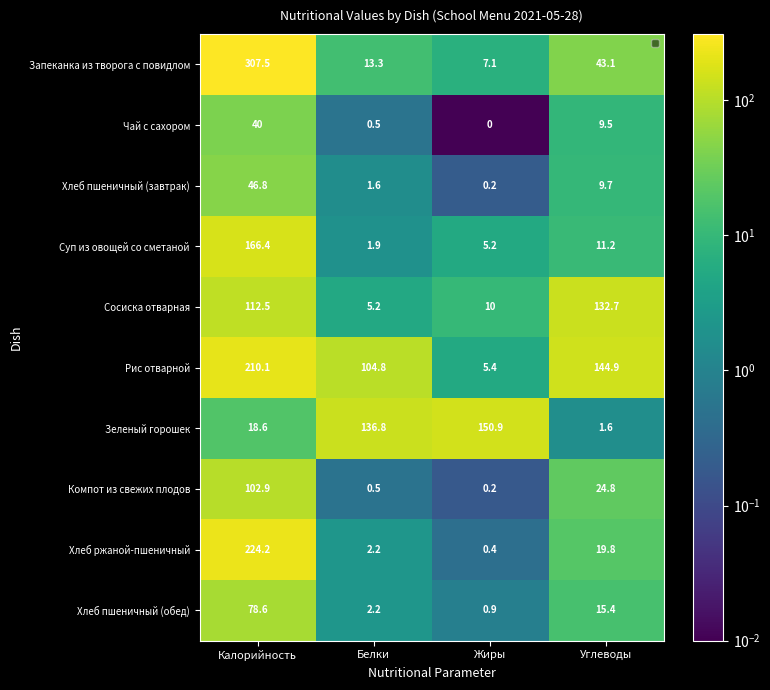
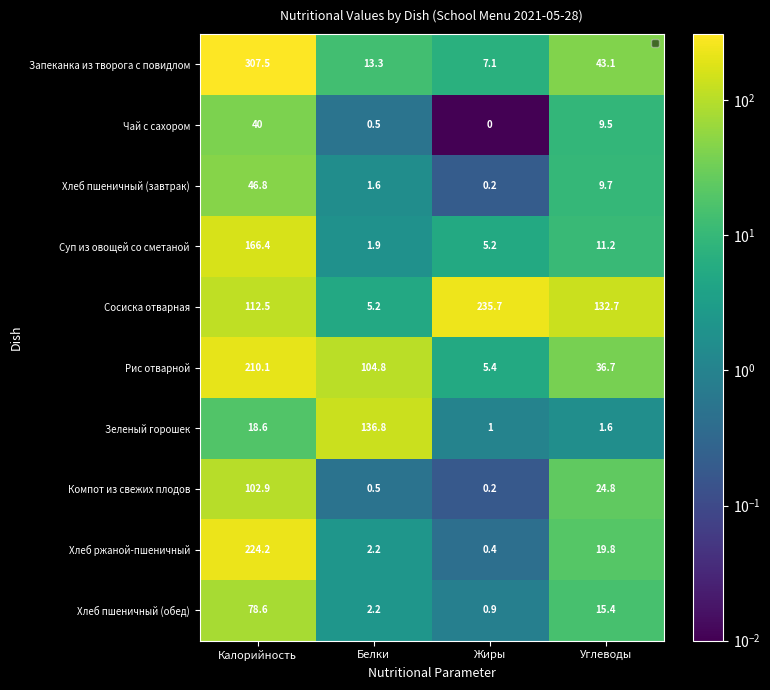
  {
    "Запеканка из творога с повидлом": {
      "Калорийность": 307.5,
      "Белки": 13.3,
      "Жиры": 7.1,
      "Углеводы": 43.1
    },
    "Чай с сахором": {
      "Калорийность": 40,
      "Белки": 0.5,
      "Жиры": 0,
      "Углеводы": 9.5
    },
    "Хлеб пшеничный (завтрак)": {
      "Калорийность": 46.8,
      "Белки": 1.6,
      "Жиры": 0.2,
      "Углеводы": 9.7
    },
    "Суп из овощей со сметаной": {
      "Калорийность": 166.4,
      "Белки": 1.9,
      "Жиры": 5.2,
      "Углеводы": 11.2
    },
    "Сосиска отварная": {
      "Калорийность": 112.5,
      "Белки": 5.2,
-     "Жиры": 10,
+     "Жиры": 235.7,
      "Углеводы": 132.7
    },
    "Рис отварной": {
      "Калорийность": 210.1,
      "Белки": 104.8,
      "Жиры": 5.4,
-     "Углеводы": 144.9
+     "Углеводы": 36.7
    },
    "Зеленый горошек": {
      "Калорийность": 18.6,
      "Белки": 136.8,
-     "Жиры": 150.9,
+     "Жиры": 1,
      "Углеводы": 1.6
    },
    "Компот из свежих плодов": {
      "Калорийность": 102.9,
      "Белки": 0.5,
      "Жиры": 0.2,
      "Углеводы": 24.8
    },
    "Хлеб ржаной-пшеничный": {
      "Калорийность": 224.2,
      "Белки": 2.2,
      "Жиры": 0.4,
      "Углеводы": 19.8
    },
    "Хлеб пшеничный (обед)": {
      "Калорийность": 78.6,
      "Белки": 2.2,
      "Жиры": 0.9,
      "Углеводы": 15.4
    }
  }
